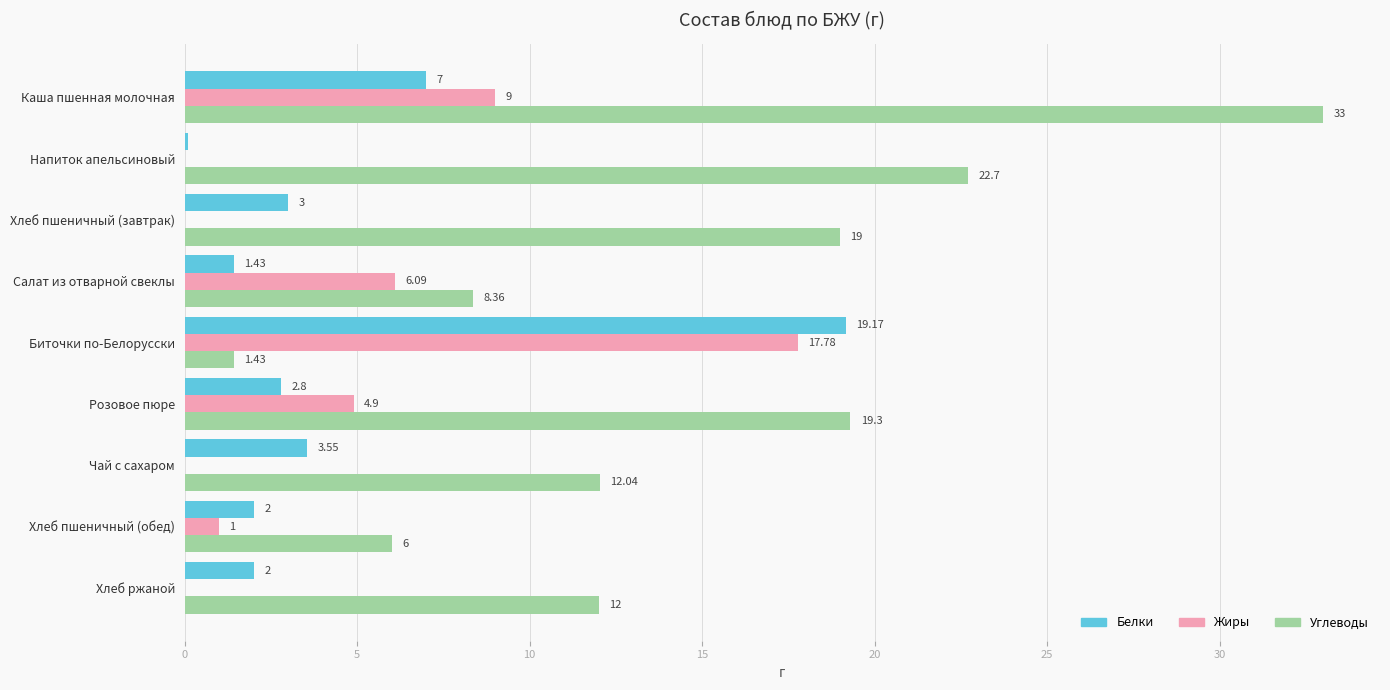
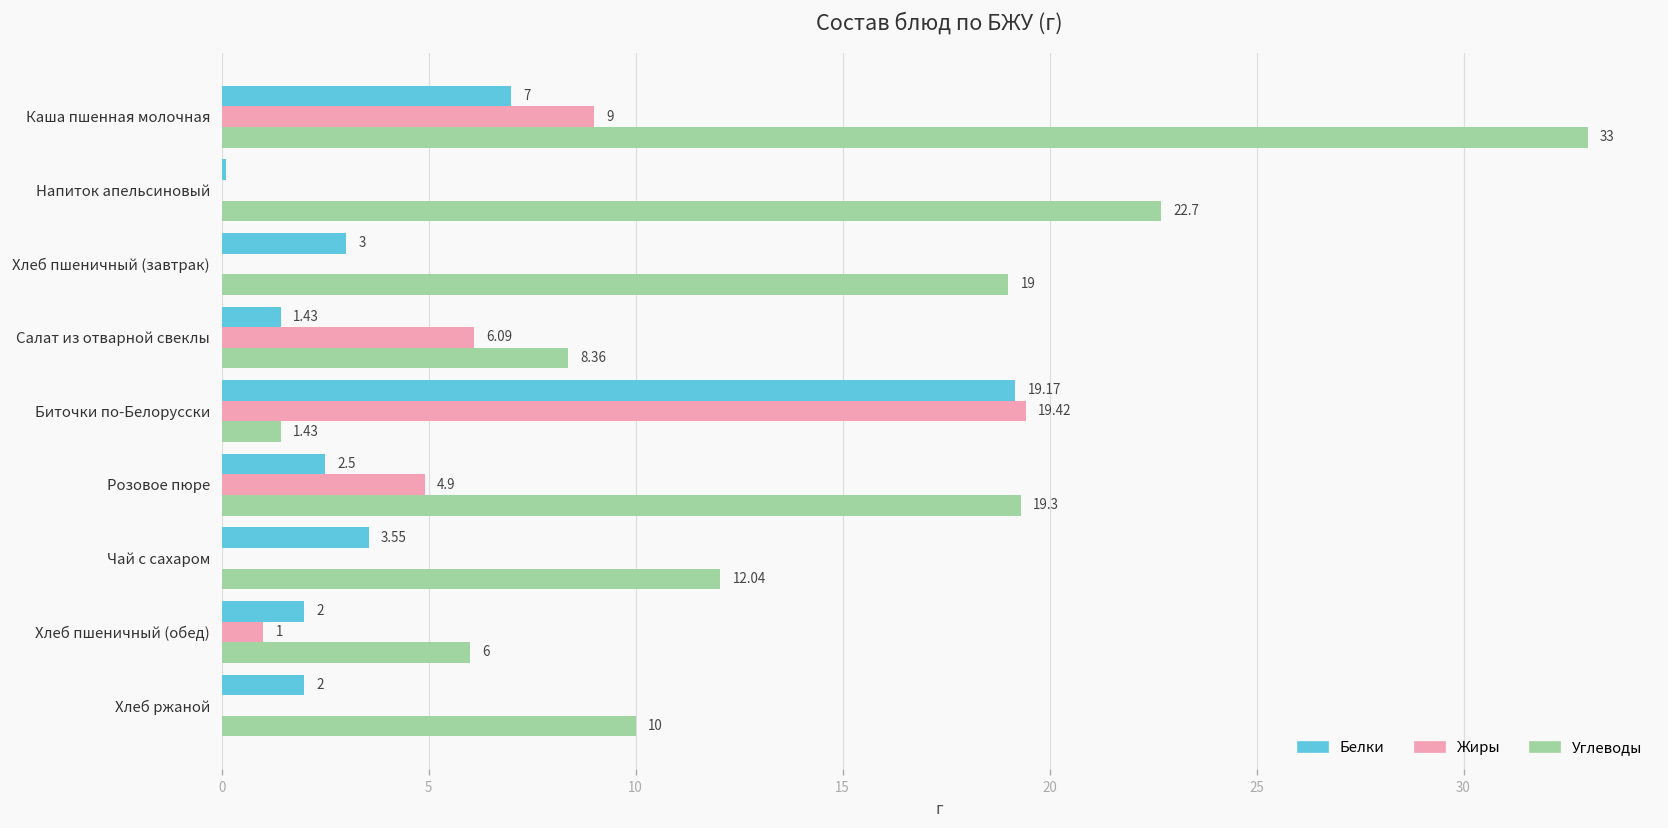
  {
    "Белки": {
      "Каша пшенная молочная": 7,
      "Хлеб пшеничный (завтрак)": 3,
      "Салат из отварной свеклы": 1.43,
      "Биточки по-Белорусски": 19.17,
-     "Розовое пюре": 2.8,
+     "Розовое пюре": 2.5,
      "Чай с сахаром": 3.55,
      "Хлеб пшеничный (обед)": 2,
      "Хлеб ржаной": 2
    },
    "Жиры": {
      "Каша пшенная молочная": 9,
      "Салат из отварной свеклы": 6.09,
-     "Биточки по-Белорусски": 17.78,
+     "Биточки по-Белорусски": 19.42,
      "Розовое пюре": 4.9,
      "Хлеб пшеничный (обед)": 1
    },
    "Углеводы": {
      "Каша пшенная молочная": 33,
      "Напиток апельсиновый": 22.7,
      "Хлеб пшеничный (завтрак)": 19,
      "Салат из отварной свеклы": 8.36,
      "Биточки по-Белорусски": 1.43,
      "Розовое пюре": 19.3,
      "Чай с сахаром": 12.04,
      "Хлеб пшеничный (обед)": 6,
-     "Хлеб ржаной": 12
+     "Хлеб ржаной": 10
    }
  }
